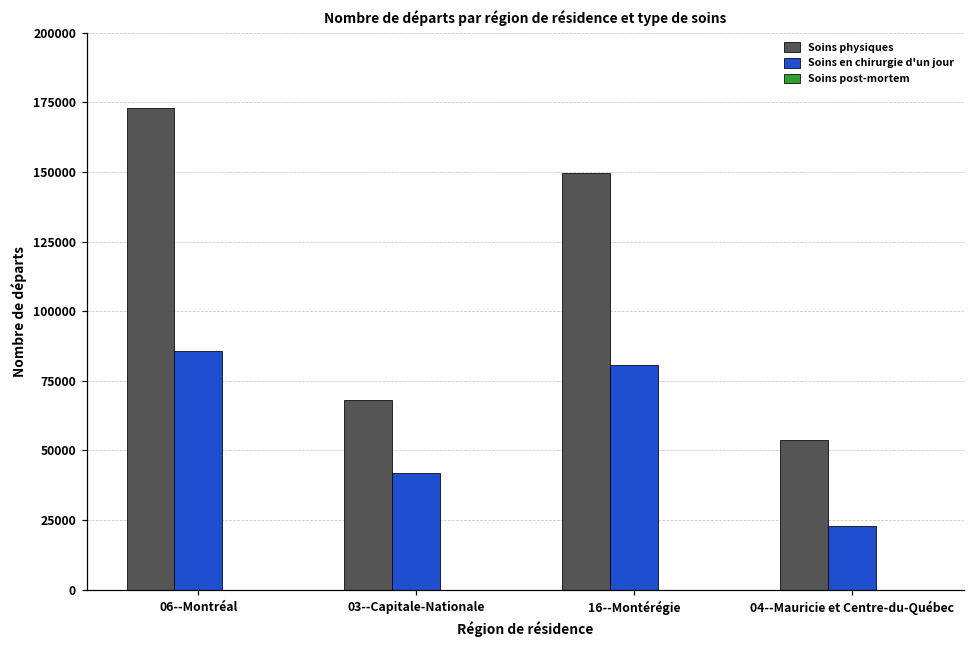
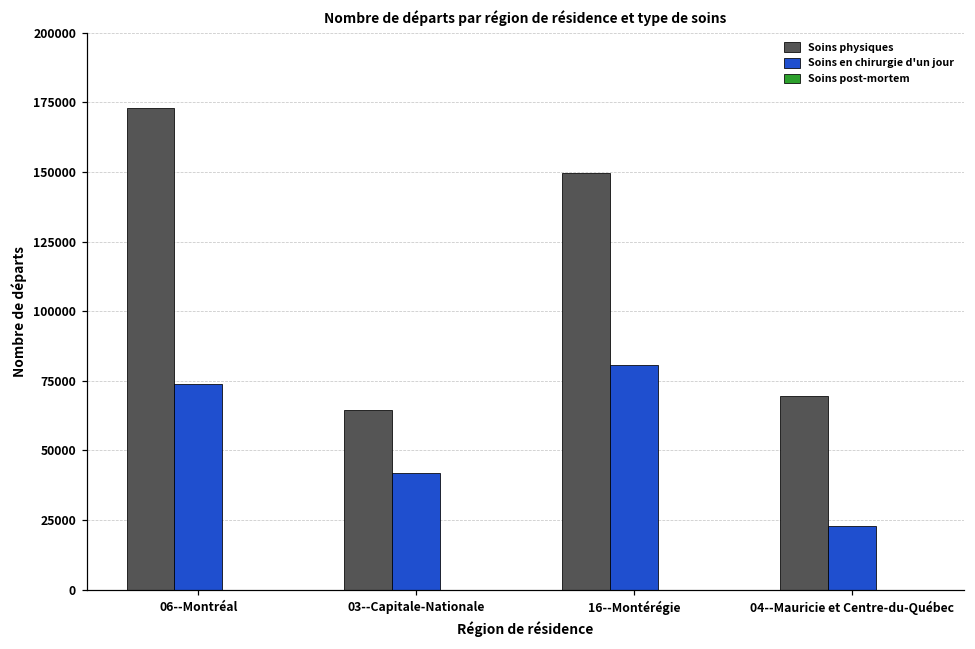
  {
    "Soins physiques": {
      "06--Montréal": 173000,
-     "03--Capitale-Nationale": 68000,
+     "03--Capitale-Nationale": 65000,
      "16--Montérégie": 150000,
-     "04--Mauricie et Centre-du-Québec": 54000
+     "04--Mauricie et Centre-du-Québec": 70000
    },
    "Soins en chirurgie d'un jour": {
-     "06--Montréal": 86000,
+     "06--Montréal": 74000,
      "03--Capitale-Nationale": 42000,
      "16--Montérégie": 81000,
      "04--Mauricie et Centre-du-Québec": 23000
    },
    "Soins post-mortem": {
      "06--Montréal": 0,
      "16--Montérégie": 0
    }
  }
